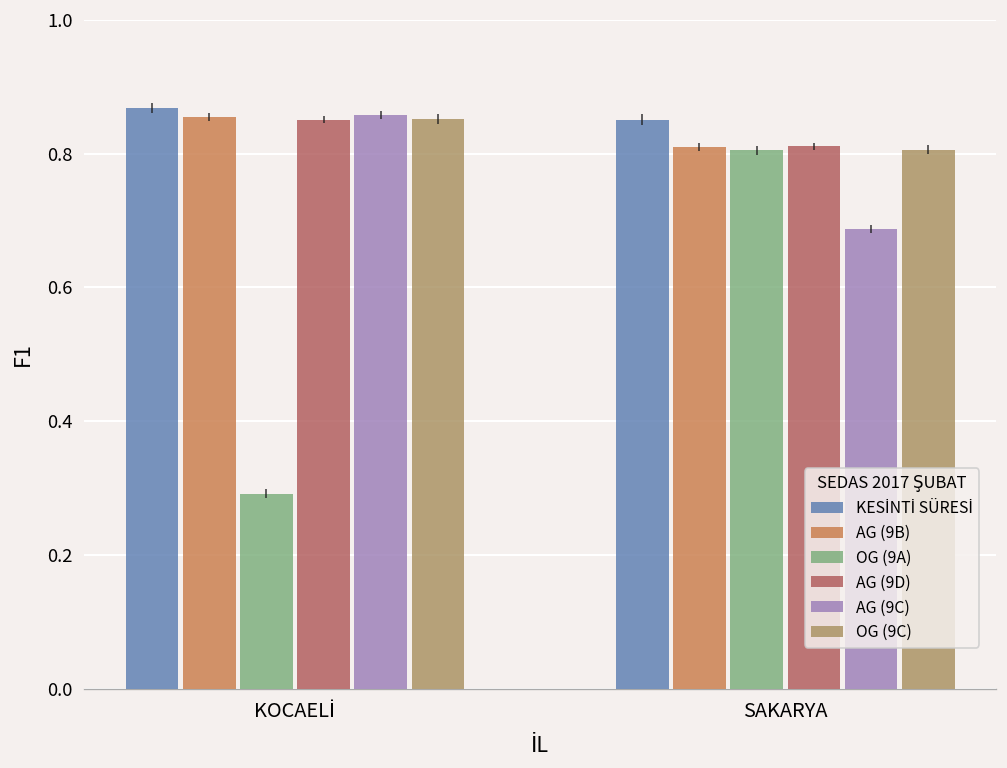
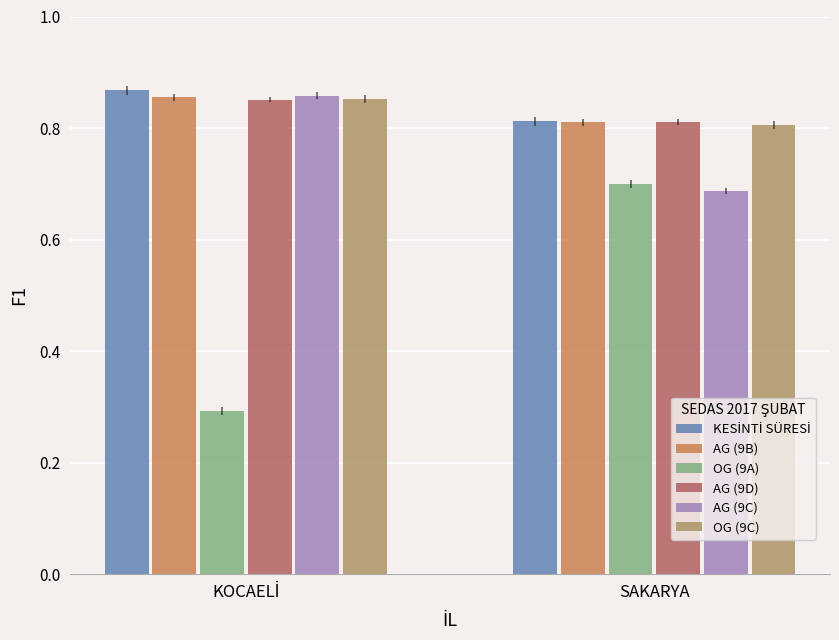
  {
    "KESİNTİ SÜRESİ": {
      "KOCAELİ": 0.87,
-     "SAKARYA": 0.85
+     "SAKARYA": 0.81
    },
    "OG (9A)": {
      "KOCAELİ": 0.29,
-     "SAKARYA": 0.81
+     "SAKARYA": 0.70
    },
    "AG (9C)": {
      "KOCAELİ": 0.86,
      "SAKARYA": 0.69
    }
  }
